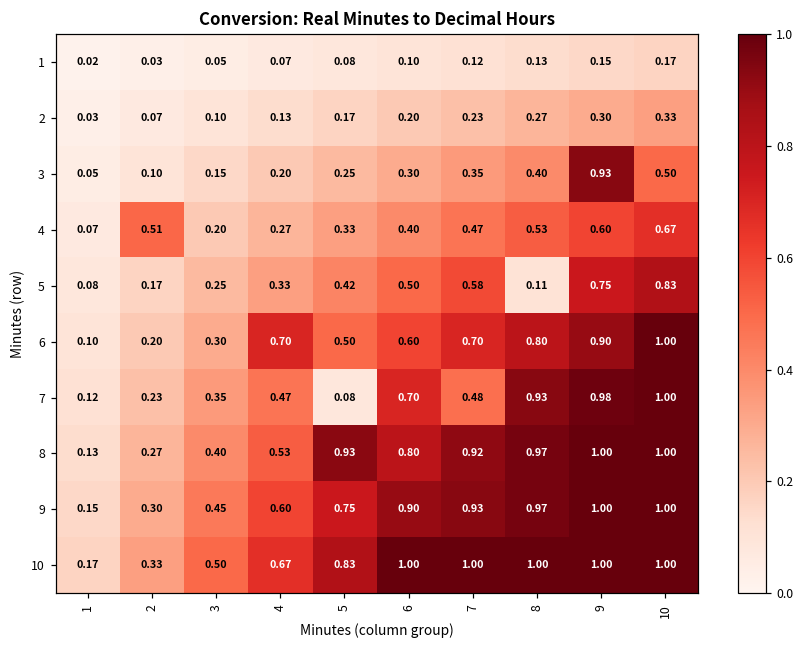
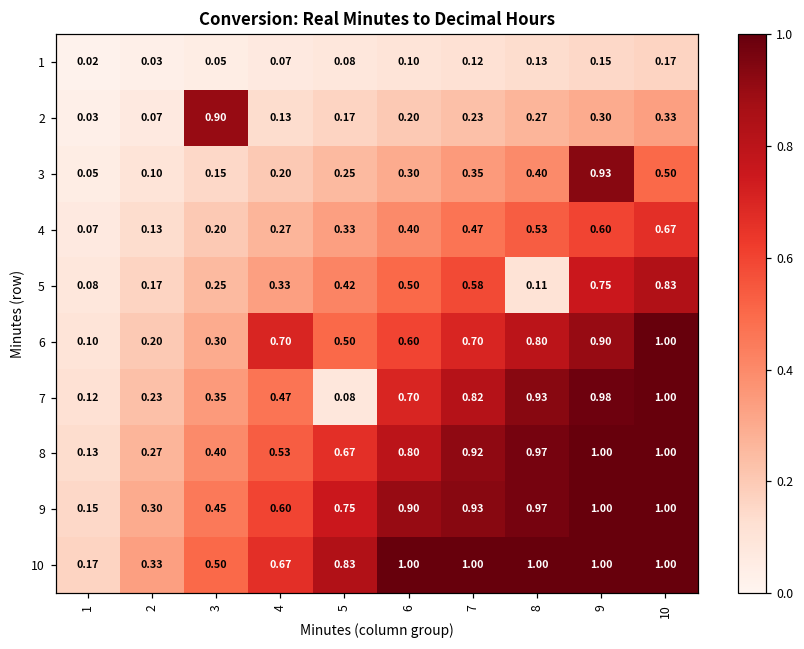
  {
    "1": {
      "1": 0.02,
      "2": 0.03,
      "3": 0.05,
      "4": 0.07,
      "5": 0.08,
      "6": 0.10,
      "7": 0.12,
      "8": 0.13,
      "9": 0.15,
      "10": 0.17
    },
    "2": {
      "1": 0.03,
      "2": 0.07,
-     "3": 0.10,
+     "3": 0.90,
      "4": 0.13,
      "5": 0.17,
      "6": 0.20,
      "7": 0.23,
      "8": 0.27,
      "9": 0.30,
      "10": 0.33
    },
    "3": {
      "1": 0.05,
      "2": 0.10,
      "3": 0.15,
      "4": 0.20,
      "5": 0.25,
      "6": 0.30,
      "7": 0.35,
      "8": 0.40,
      "9": 0.93,
      "10": 0.50
    },
    "4": {
      "1": 0.07,
-     "2": 0.51,
+     "2": 0.13,
      "3": 0.20,
      "4": 0.27,
      "5": 0.33,
      "6": 0.40,
      "7": 0.47,
      "8": 0.53,
      "9": 0.60,
      "10": 0.67
    },
    "5": {
      "1": 0.08,
      "2": 0.17,
      "3": 0.25,
      "4": 0.33,
      "5": 0.42,
      "6": 0.50,
      "7": 0.58,
      "8": 0.11,
      "9": 0.75,
      "10": 0.83
    },
    "6": {
      "1": 0.10,
      "2": 0.20,
      "3": 0.30,
      "4": 0.70,
      "5": 0.50,
      "6": 0.60,
      "7": 0.70,
      "8": 0.80,
      "9": 0.90,
      "10": 1.00
    },
    "7": {
      "1": 0.12,
      "2": 0.23,
      "3": 0.35,
      "4": 0.47,
      "5": 0.08,
      "6": 0.70,
-     "7": 0.48,
+     "7": 0.82,
      "8": 0.93,
      "9": 0.98,
      "10": 1.00
    },
    "8": {
      "1": 0.13,
      "2": 0.27,
      "3": 0.40,
      "4": 0.53,
-     "5": 0.93,
+     "5": 0.67,
      "6": 0.80,
      "7": 0.92,
      "8": 0.97,
      "9": 1.00,
      "10": 1.00
    },
    "9": {
      "1": 0.15,
      "2": 0.30,
      "3": 0.45,
      "4": 0.60,
      "5": 0.75,
      "6": 0.90,
      "7": 0.93,
      "8": 0.97,
      "9": 1.00,
      "10": 1.00
    },
    "10": {
      "1": 0.17,
      "2": 0.33,
      "3": 0.50,
      "4": 0.67,
      "5": 0.83,
      "6": 1.00,
      "7": 1.00,
      "8": 1.00,
      "9": 1.00,
      "10": 1.00
    }
  }
